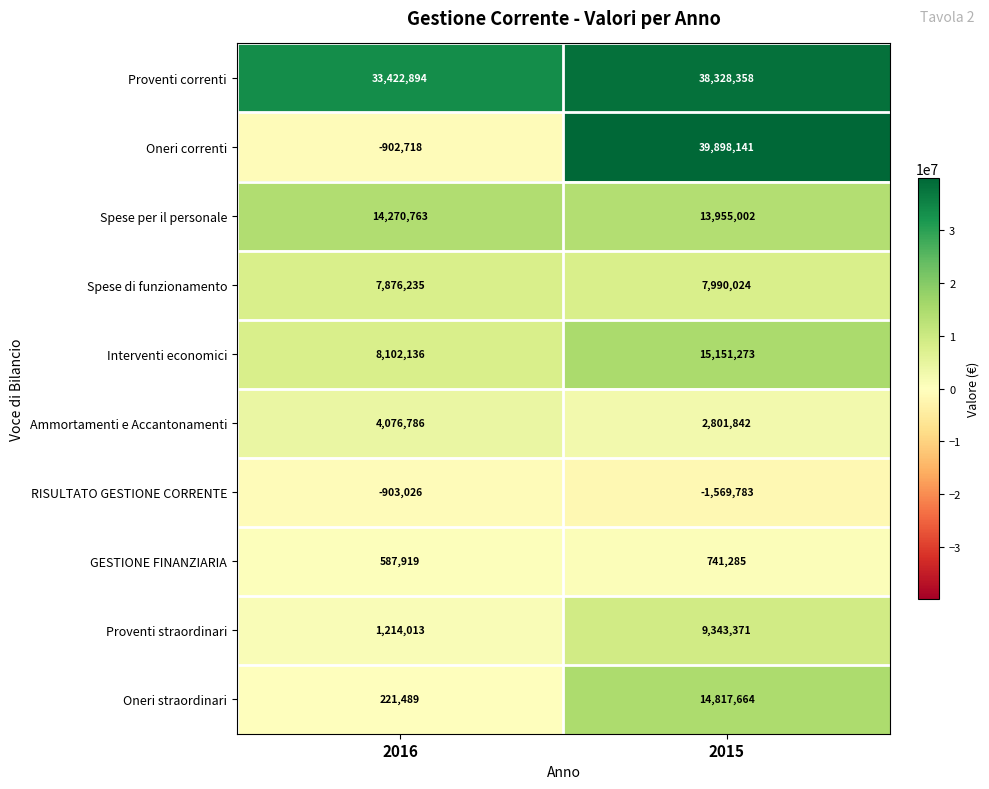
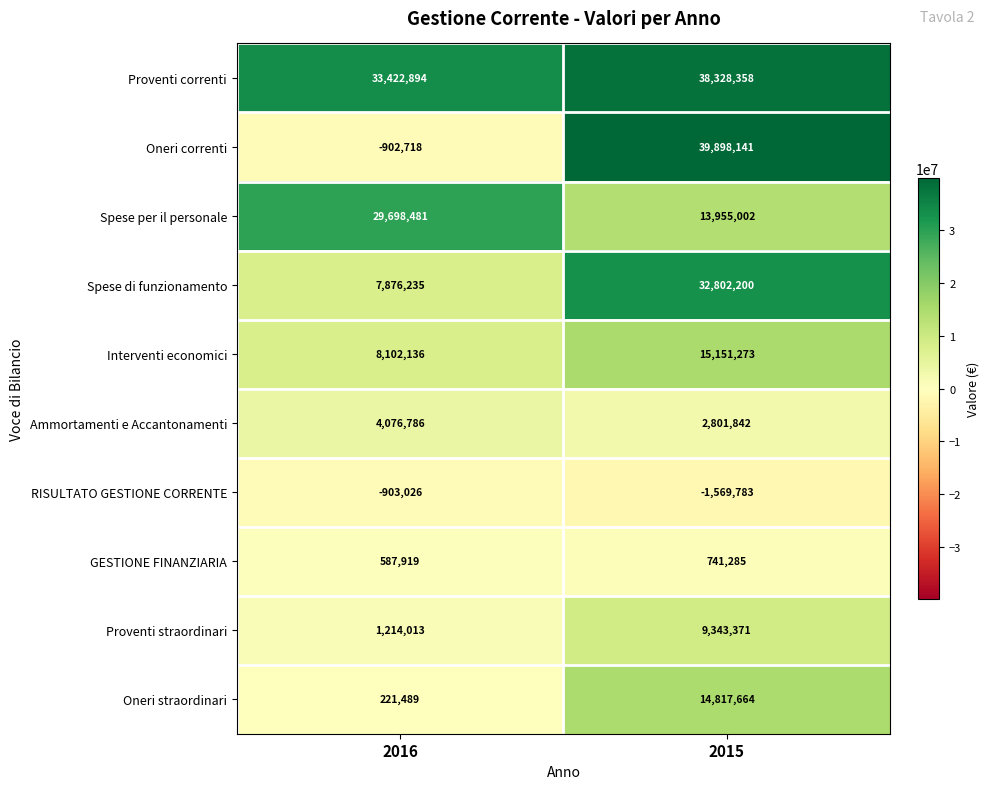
  {
    "Proventi correnti": {
      "2016": "33,422,894",
      "2015": "38,328,358"
    },
    "Oneri correnti": {
      "2016": "-902,718",
      "2015": "39,898,141"
    },
    "Spese per il personale": {
-     "2016": "14,270,763",
+     "2016": "29,698,481",
      "2015": "13,955,002"
    },
    "Spese di funzionamento": {
      "2016": "7,876,235",
-     "2015": "7,990,024"
+     "2015": "32,802,200"
    },
    "Interventi economici": {
      "2016": "8,102,136",
      "2015": "15,151,273"
    },
    "Ammortamenti e Accantonamenti": {
      "2016": "4,076,786",
      "2015": "2,801,842"
    },
    "RISULTATO GESTIONE CORRENTE": {
      "2016": "-903,026",
      "2015": "-1,569,783"
    },
    "GESTIONE FINANZIARIA": {
      "2016": "587,919",
      "2015": "741,285"
    },
    "Proventi straordinari": {
      "2016": "1,214,013",
      "2015": "9,343,371"
    },
    "Oneri straordinari": {
      "2016": "221,489",
      "2015": "14,817,664"
    }
  }
